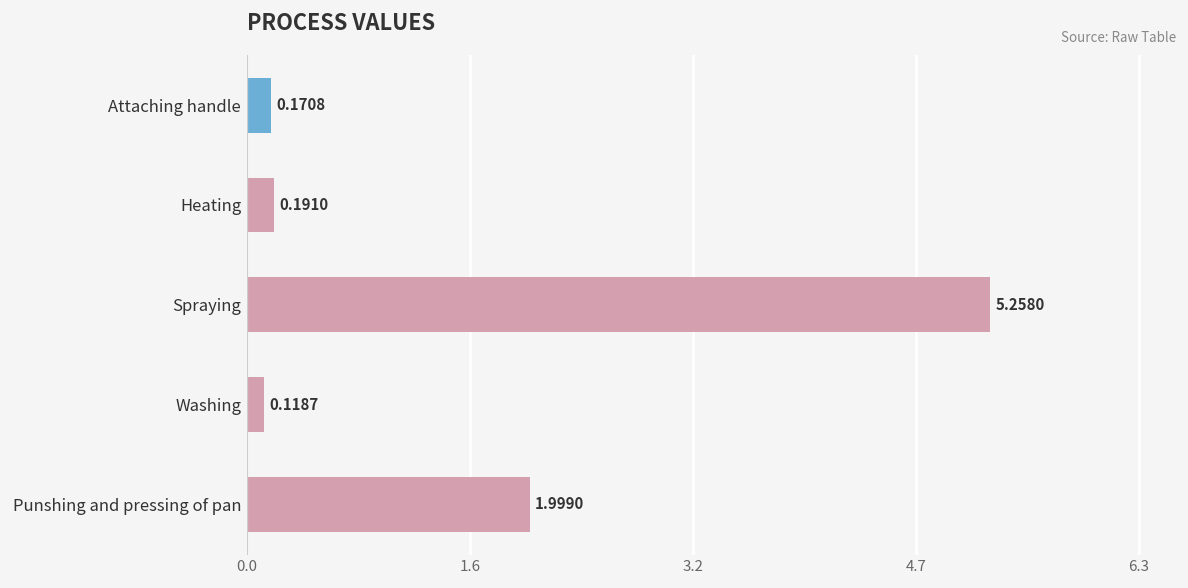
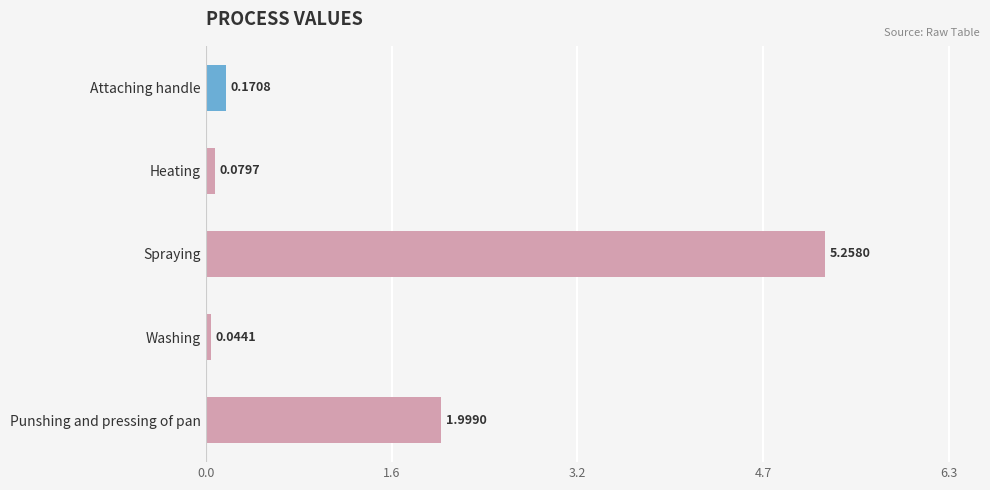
  {
    "Attaching handle": 0.1708,
-   "Heating": 0.1910,
+   "Heating": 0.0797,
    "Spraying": 5.2580,
-   "Washing": 0.1187,
+   "Washing": 0.0441,
    "Punshing and pressing of pan": 1.9990
  }
